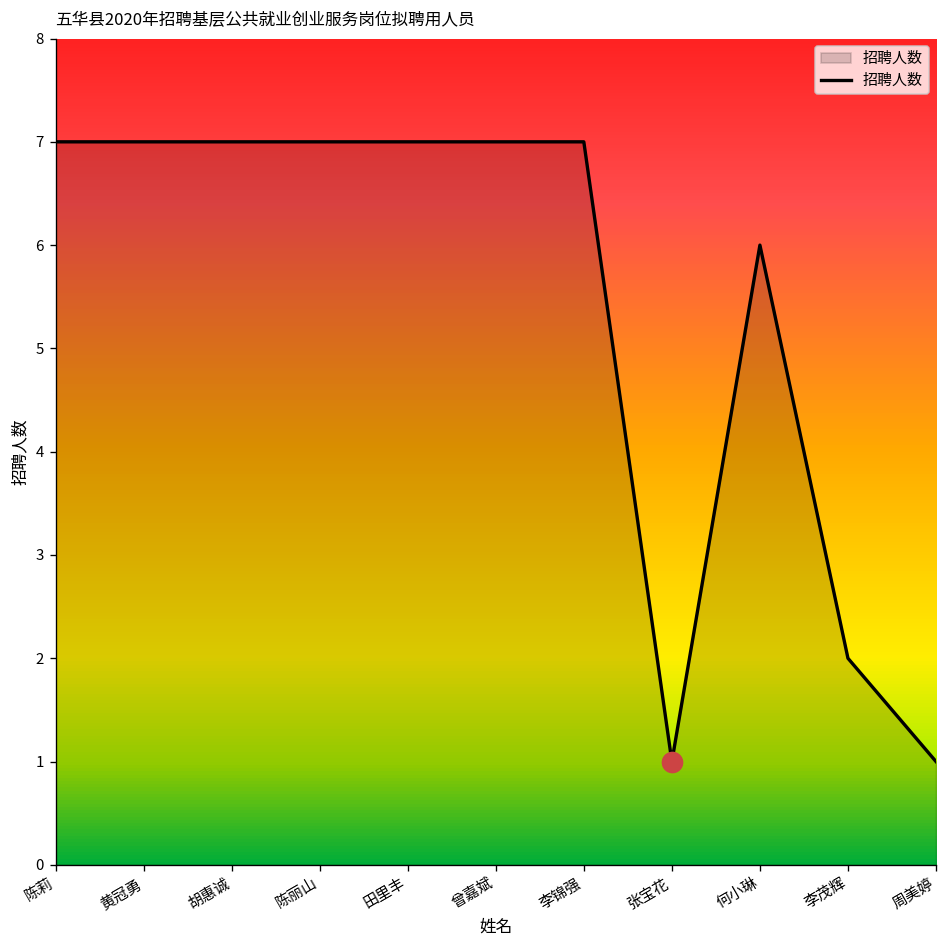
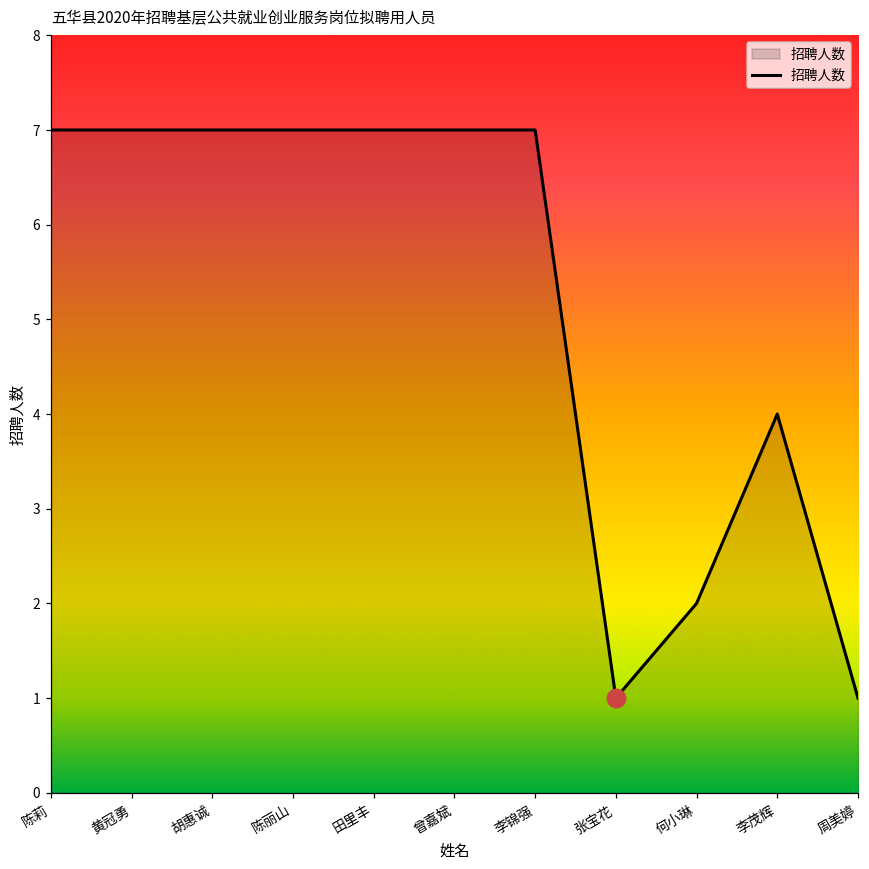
  {
    "招聘人数": {
      "陈莉": 7,
      "黄冠勇": 7,
      "胡惠诚": 7,
      "陈丽山": 7,
      "田里丰": 7,
      "曾嘉斌": 7,
      "李锦强": 7,
-     "何小琳": 6,
-     "李茂辉": 2,
+     "何小琳": 2,
+     "李茂辉": 4,
      "周美婷": 1
    }
  }
